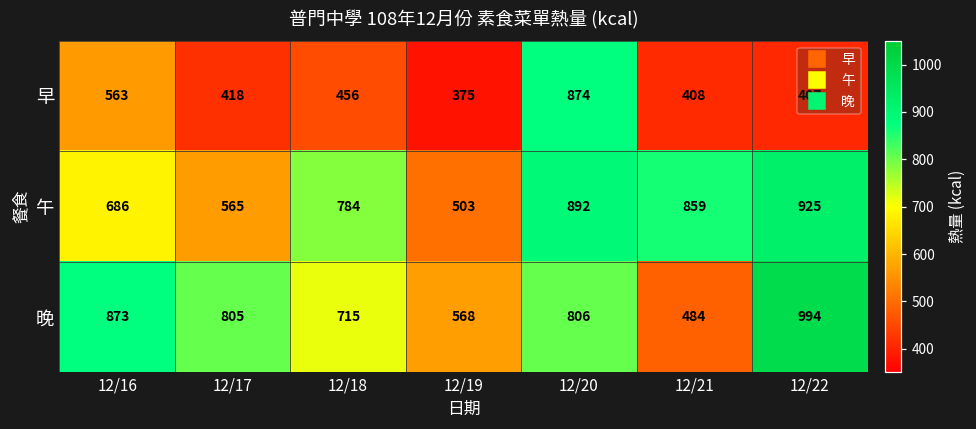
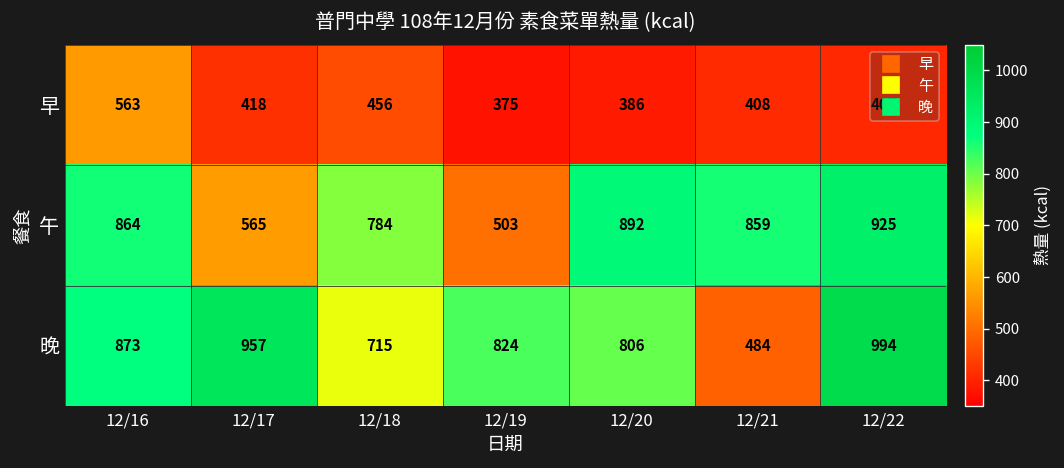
  {
    "早": {
      "12/16": 563,
      "12/17": 418,
      "12/18": 456,
      "12/19": 375,
-     "12/20": 874,
+     "12/20": 386,
      "12/21": 408
    },
    "午": {
-     "12/16": 686,
+     "12/16": 864,
      "12/17": 565,
      "12/18": 784,
      "12/19": 503,
      "12/20": 892,
      "12/21": 859,
      "12/22": 925
    },
    "晚": {
      "12/16": 873,
-     "12/17": 805,
+     "12/17": 957,
      "12/18": 715,
-     "12/19": 568,
+     "12/19": 824,
      "12/20": 806,
      "12/21": 484,
      "12/22": 994
    }
  }
